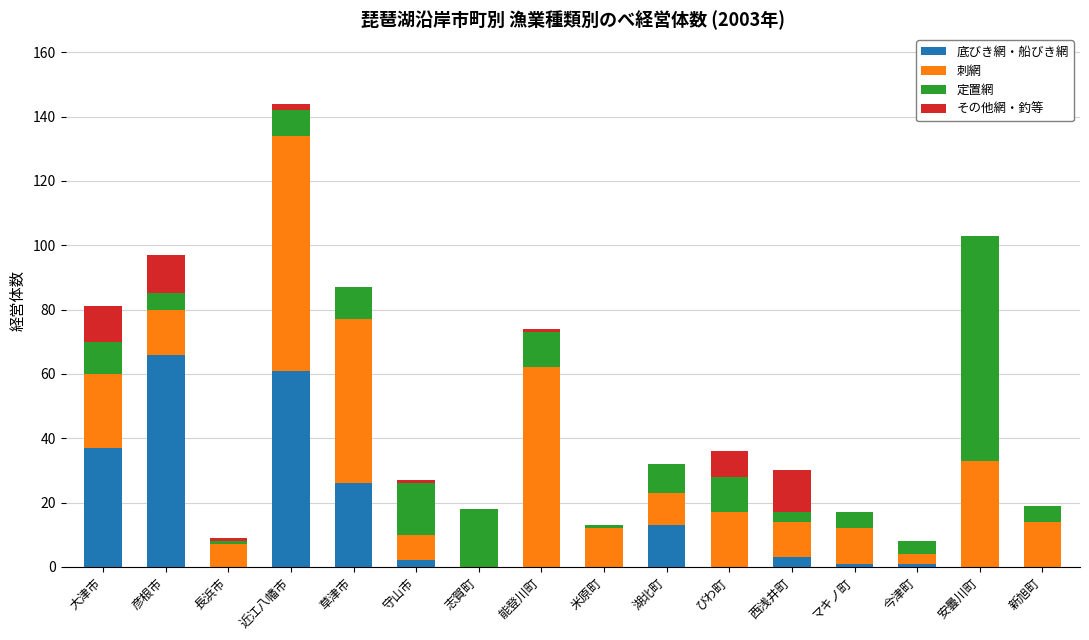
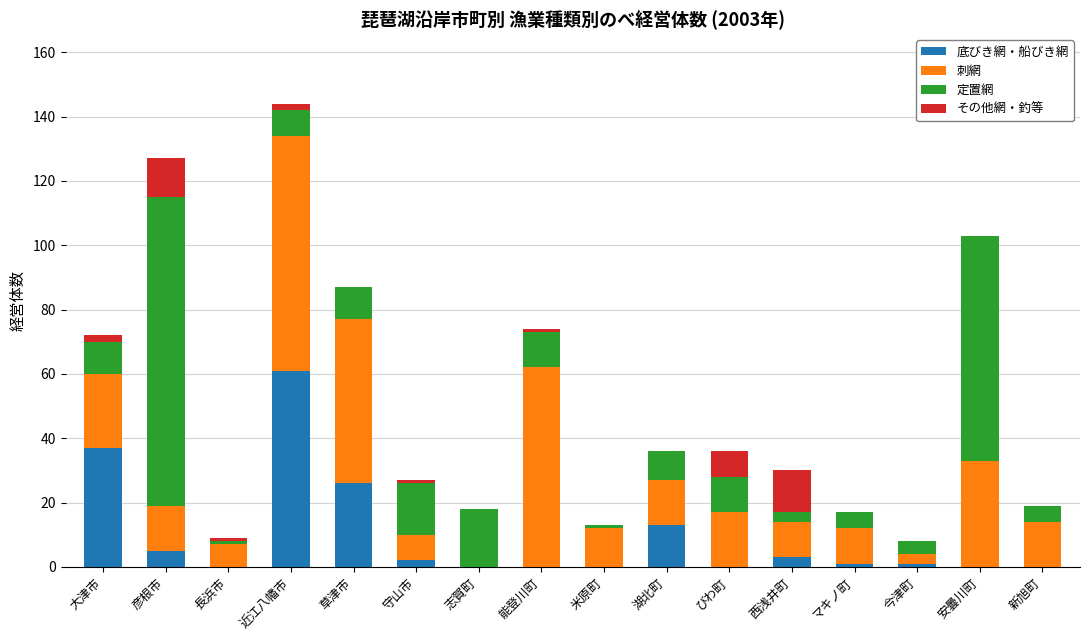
  {
    "底びき網・船びき網": {
      "大津市": 37,
-     "彦根市": 66,
+     "彦根市": 5,
      "長浜市": 0,
      "近江八幡市": 61,
      "草津市": 26,
      "守山市": 2,
      "志賀町": 0,
      "能登川町": 0,
      "米原町": 0,
      "湖北町": 13,
      "びわ町": 0,
      "西浅井町": 3,
      "マキノ町": 1,
      "今津町": 1,
      "安曇川町": 0,
      "新旭町": 0
    },
    "刺網": {
      "大津市": 23,
      "彦根市": 14,
      "長浜市": 7,
      "近江八幡市": 73,
      "草津市": 51,
      "守山市": 8,
      "志賀町": 0,
      "能登川町": 62,
      "米原町": 12,
-     "湖北町": 10,
+     "湖北町": 14,
      "びわ町": 17,
      "西浅井町": 11,
      "マキノ町": 11,
      "今津町": 3,
      "安曇川町": 33,
      "新旭町": 14
    },
    "定置網": {
      "大津市": 10,
-     "彦根市": 5,
+     "彦根市": 96,
      "長浜市": 1,
      "近江八幡市": 8,
      "草津市": 10,
      "守山市": 16,
      "志賀町": 18,
      "能登川町": 11,
      "米原町": 1,
      "湖北町": 9,
      "びわ町": 11,
      "西浅井町": 3,
      "マキノ町": 5,
      "今津町": 4,
      "安曇川町": 70,
      "新旭町": 5
    },
    "その他網・釣等": {
-     "大津市": 11,
+     "大津市": 2,
      "彦根市": 12,
      "長浜市": 1,
      "近江八幡市": 2,
      "草津市": 0,
      "守山市": 1,
      "志賀町": 0,
      "能登川町": 1,
      "米原町": 0,
      "湖北町": 0,
      "びわ町": 8,
      "西浅井町": 13,
      "マキノ町": 0,
      "今津町": 0,
      "安曇川町": 0,
      "新旭町": 0
    }
  }
